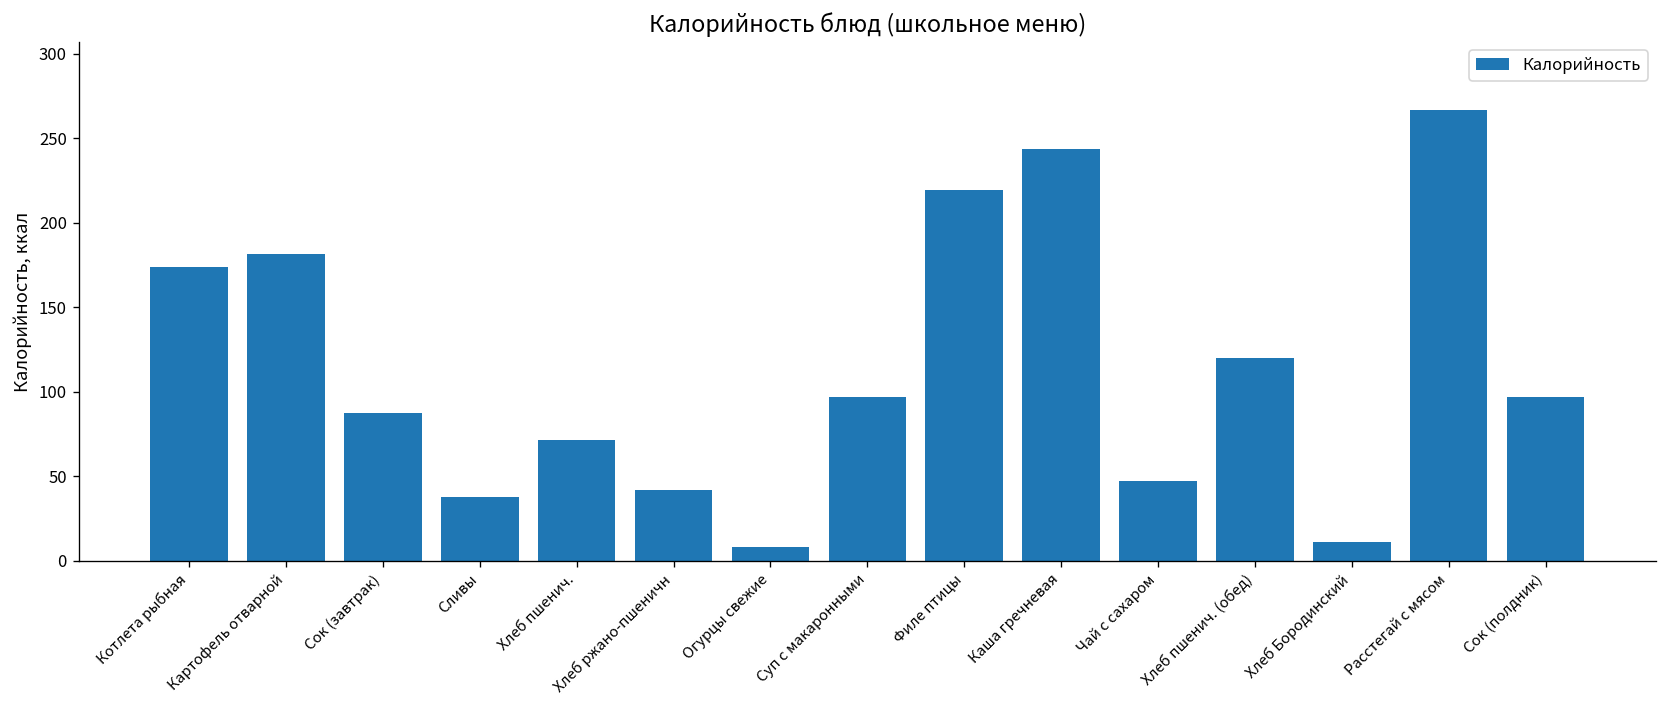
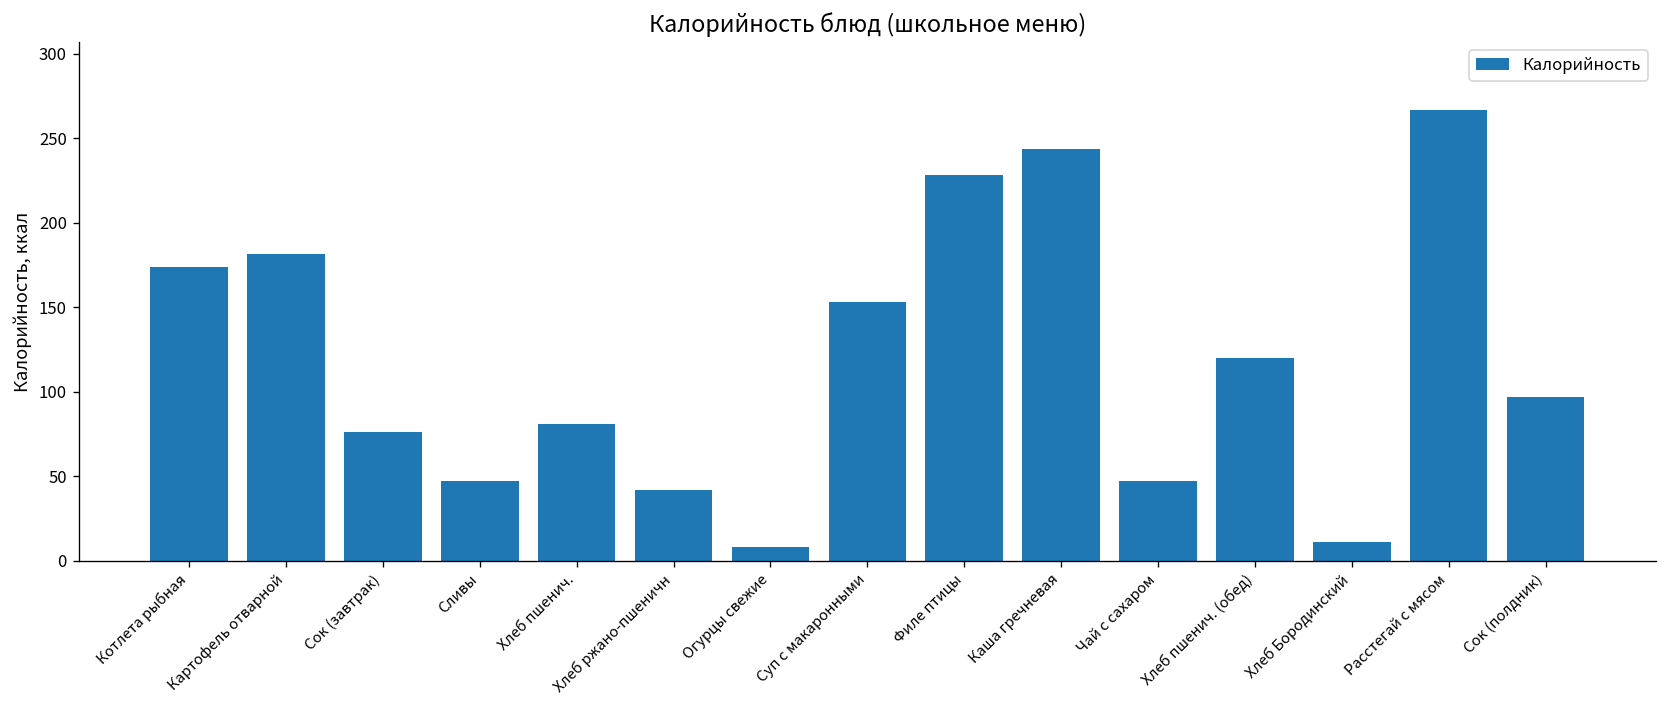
  {
    "Котлета рыбная": 174,
    "Картофель отварной": 182,
-   "Сок (завтрак)": 87,
-   "Сливы": 38,
-   "Хлеб пшенич.": 72,
+   "Сок (завтрак)": 76,
+   "Сливы": 47,
+   "Хлеб пшенич.": 81,
    "Хлеб ржано-пшеничн": 42,
    "Огурцы свежие": 8,
-   "Суп с макаронными": 97,
-   "Филе птицы": 220,
+   "Суп с макаронными": 153,
+   "Филе птицы": 228,
    "Каша гречневая": 244,
    "Чай с сахаром": 47,
    "Хлеб пшенич. (обед)": 120,
    "Хлеб Бородинский": 11,
    "Расстегай с мясом": 267,
    "Сок (полдник)": 97
  }
